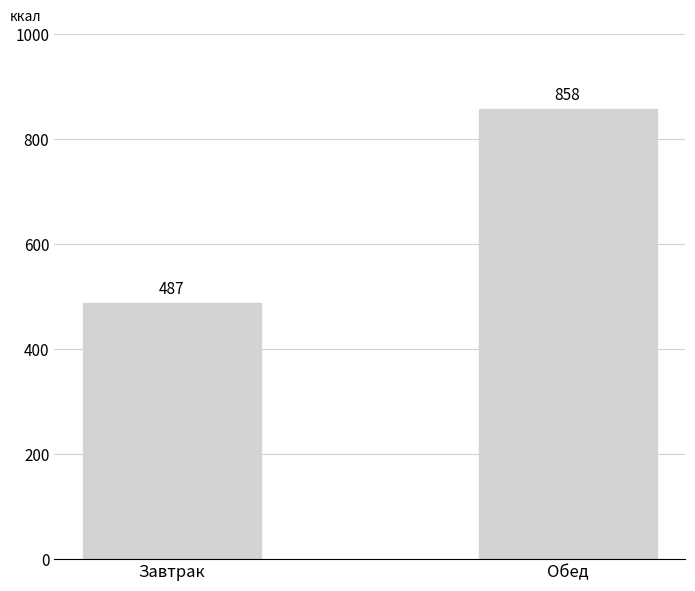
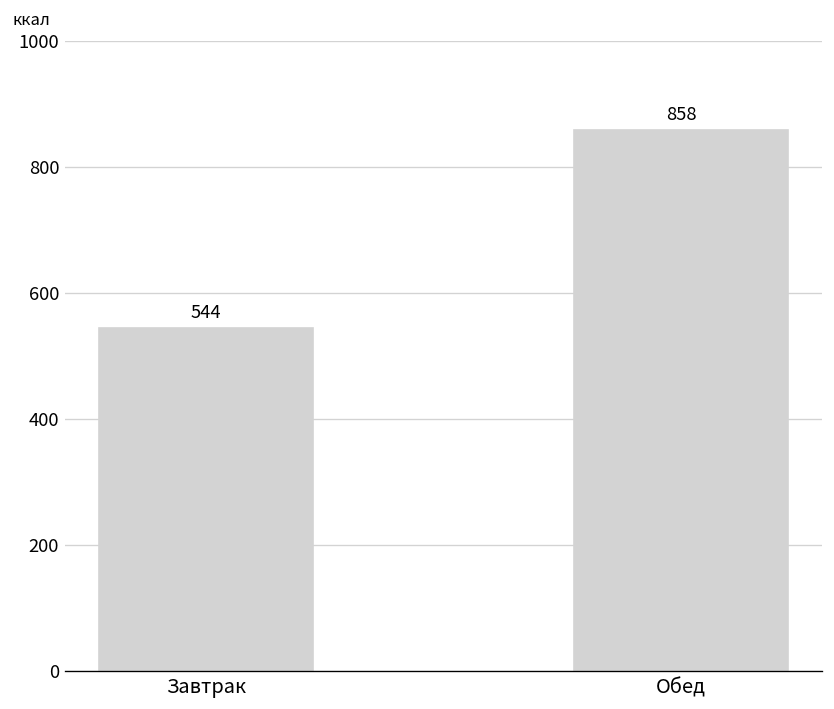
  {
-   "Завтрак": 487,
+   "Завтрак": 544,
    "Обед": 858
  }
